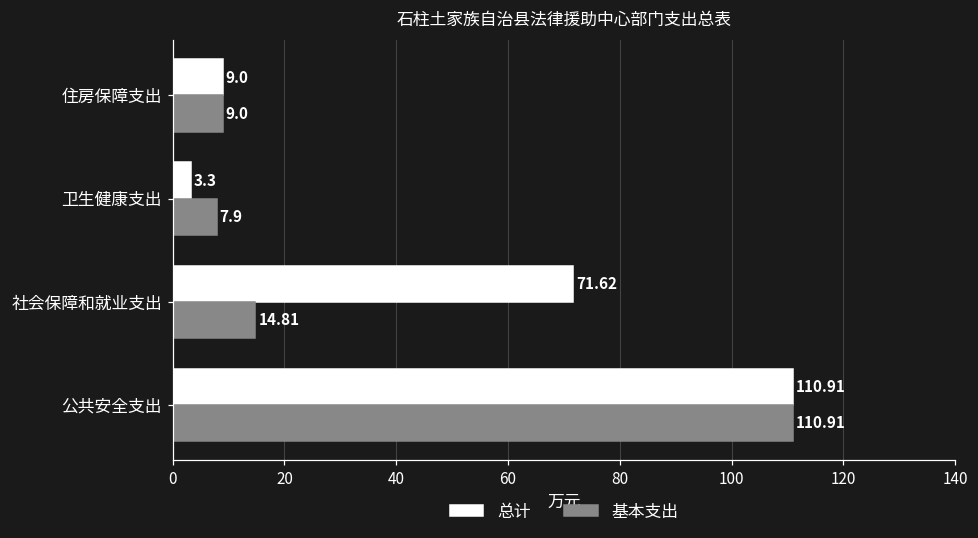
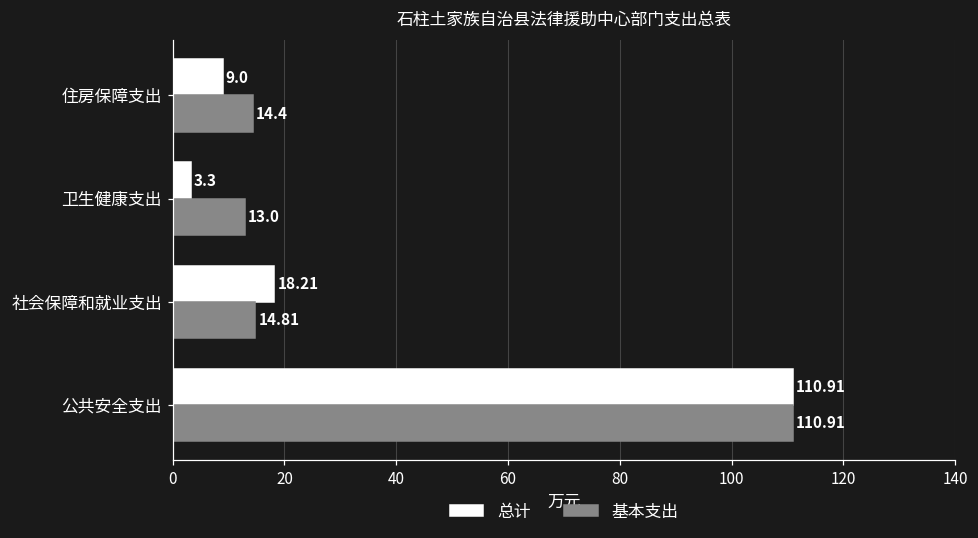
  {
    "总计": {
      "住房保障支出": 9.0,
      "卫生健康支出": 3.3,
-     "社会保障和就业支出": 71.62,
+     "社会保障和就业支出": 18.21,
      "公共安全支出": 110.91
    },
    "基本支出": {
-     "住房保障支出": 9.0,
-     "卫生健康支出": 7.9,
+     "住房保障支出": 14.4,
+     "卫生健康支出": 13.0,
      "社会保障和就业支出": 14.81,
      "公共安全支出": 110.91
    }
  }
